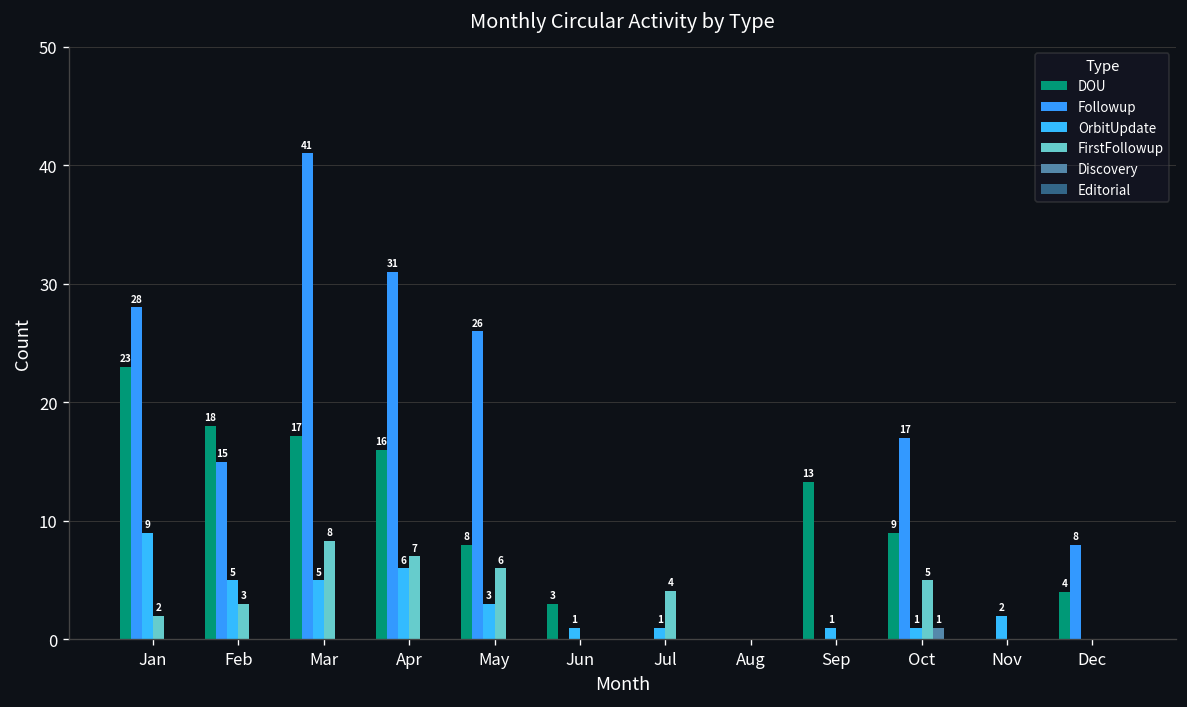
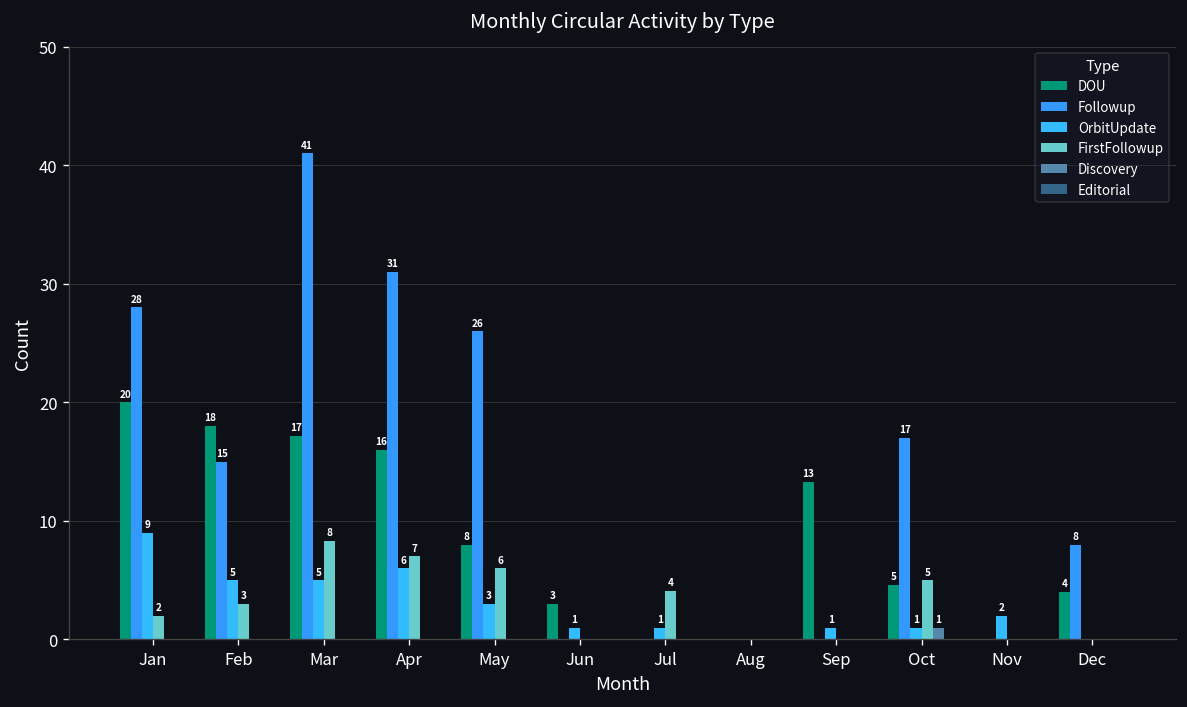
  {
    "DOU": {
-     "Jan": 23,
+     "Jan": 20,
      "Feb": 18,
      "Mar": 17,
      "Apr": 16,
      "May": 8,
      "Jun": 3,
      "Sep": 13,
-     "Oct": 9,
+     "Oct": 5,
      "Dec": 4
    },
    "FirstFollowup": {
      "Jan": 2,
      "Feb": 3,
      "Mar": 8,
      "Apr": 7,
      "May": 6,
      "Jul": 4,
      "Oct": 5
    }
  }
